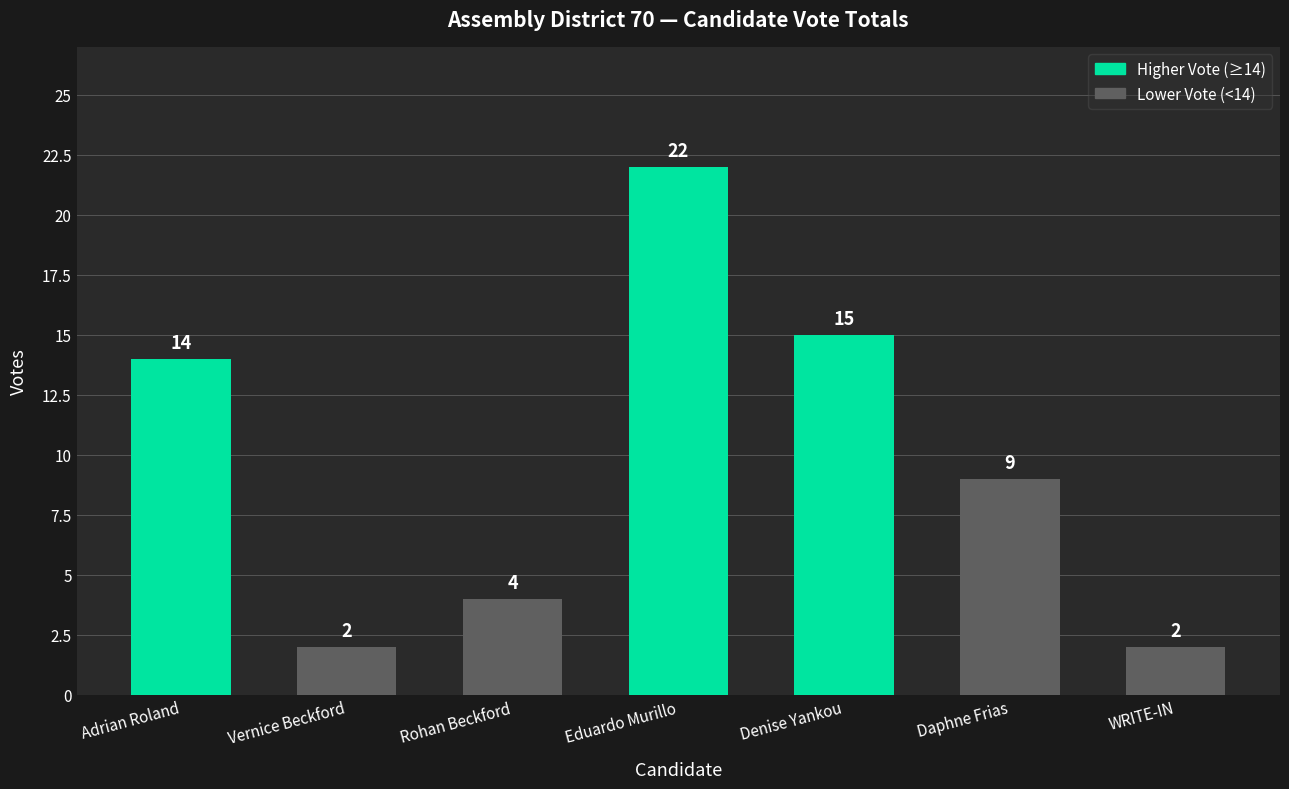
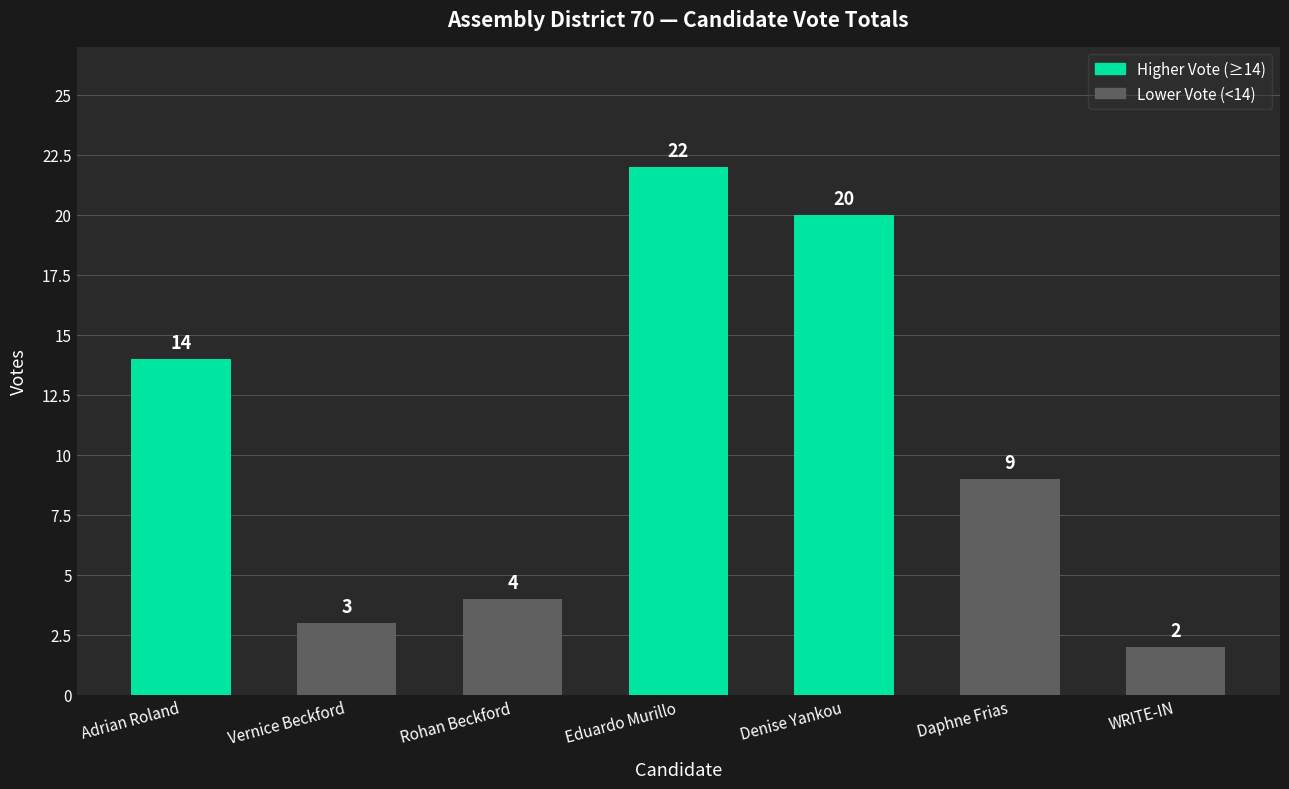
  {
    "Adrian Roland": 14,
-   "Vernice Beckford": 2,
+   "Vernice Beckford": 3,
    "Rohan Beckford": 4,
    "Eduardo Murillo": 22,
-   "Denise Yankou": 15,
+   "Denise Yankou": 20,
    "Daphne Frias": 9,
    "WRITE-IN": 2
  }
